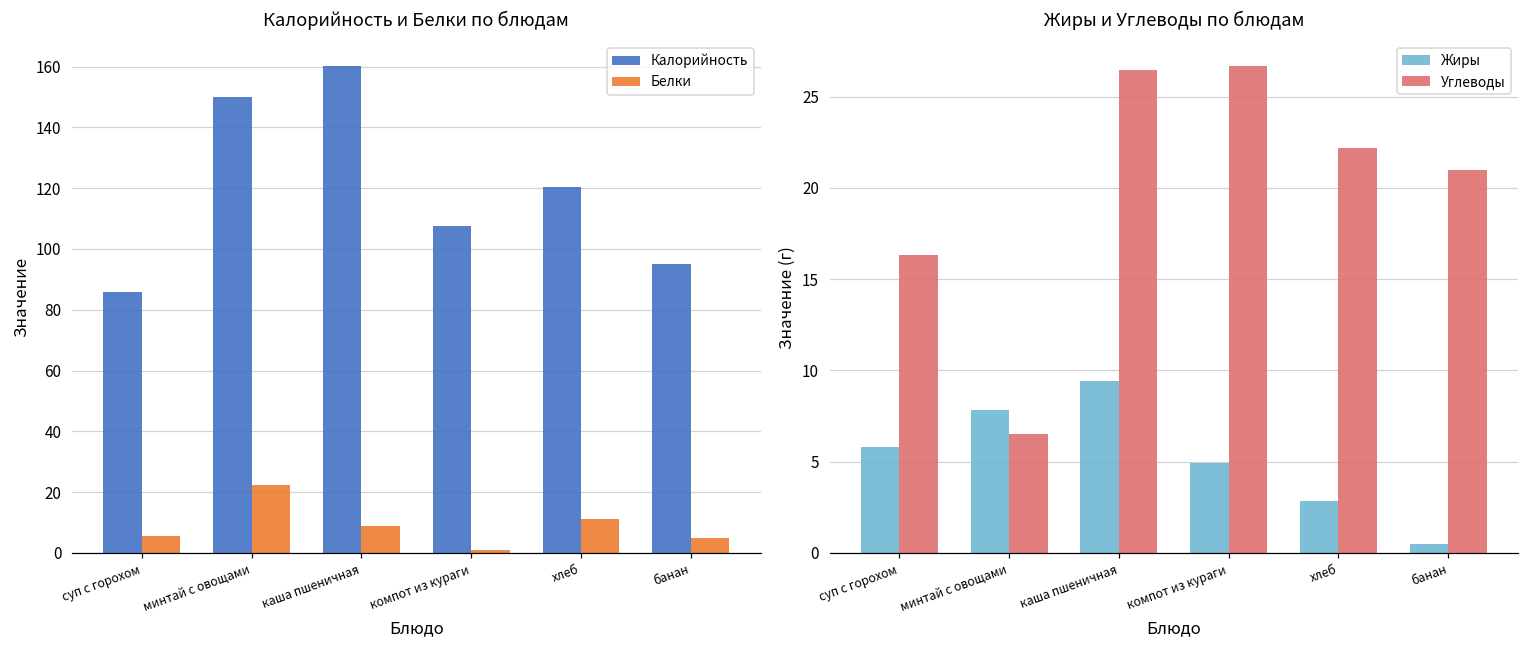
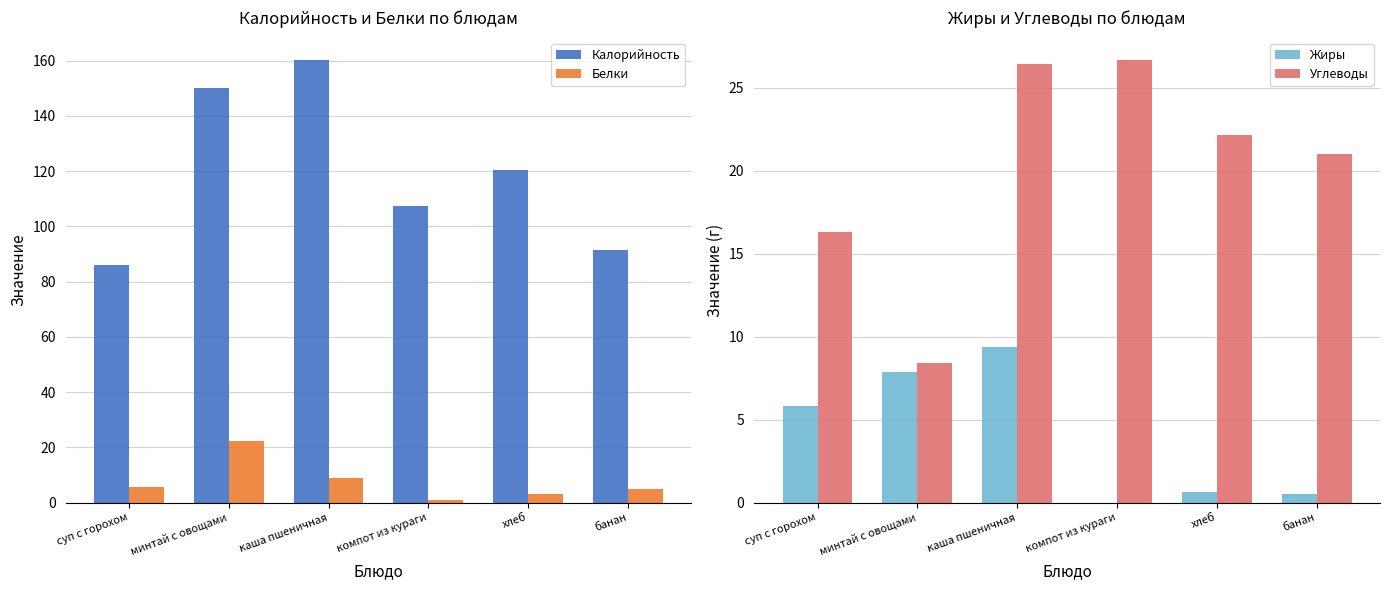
  {
    "Калорийность и Белки по блюдам": {
      "Калорийность": {
        "суп с горохом": 86,
        "минтай с овощами": 150,
        "каша пшеничная": 160,
        "компот из кураги": 107,
        "хлеб": 120,
-       "банан": 95
+       "банан": 91
      },
      "Белки": {
        "суп с горохом": 5,
        "минтай с овощами": 22,
        "каша пшеничная": 9,
        "компот из кураги": 1,
-       "хлеб": 11,
+       "хлеб": 3,
        "банан": 5
      }
    },
    "Жиры и Углеводы по блюдам": {
      "Жиры": {
        "суп с горохом": 5.8,
        "минтай с овощами": 7.9,
        "каша пшеничная": 9.4,
-       "компот из кураги": 4.9,
-       "хлеб": 2.8,
+       "компот из кураги": 0.0,
+       "хлеб": 0.7,
        "банан": 0.5
      },
      "Углеводы": {
        "суп с горохом": 16.3,
-       "минтай с овощами": 6.5,
+       "минтай с овощами": 8.4,
        "каша пшеничная": 26.5,
        "компот из кураги": 26.7,
        "хлеб": 22.2,
        "банан": 21.0
      }
    }
  }
